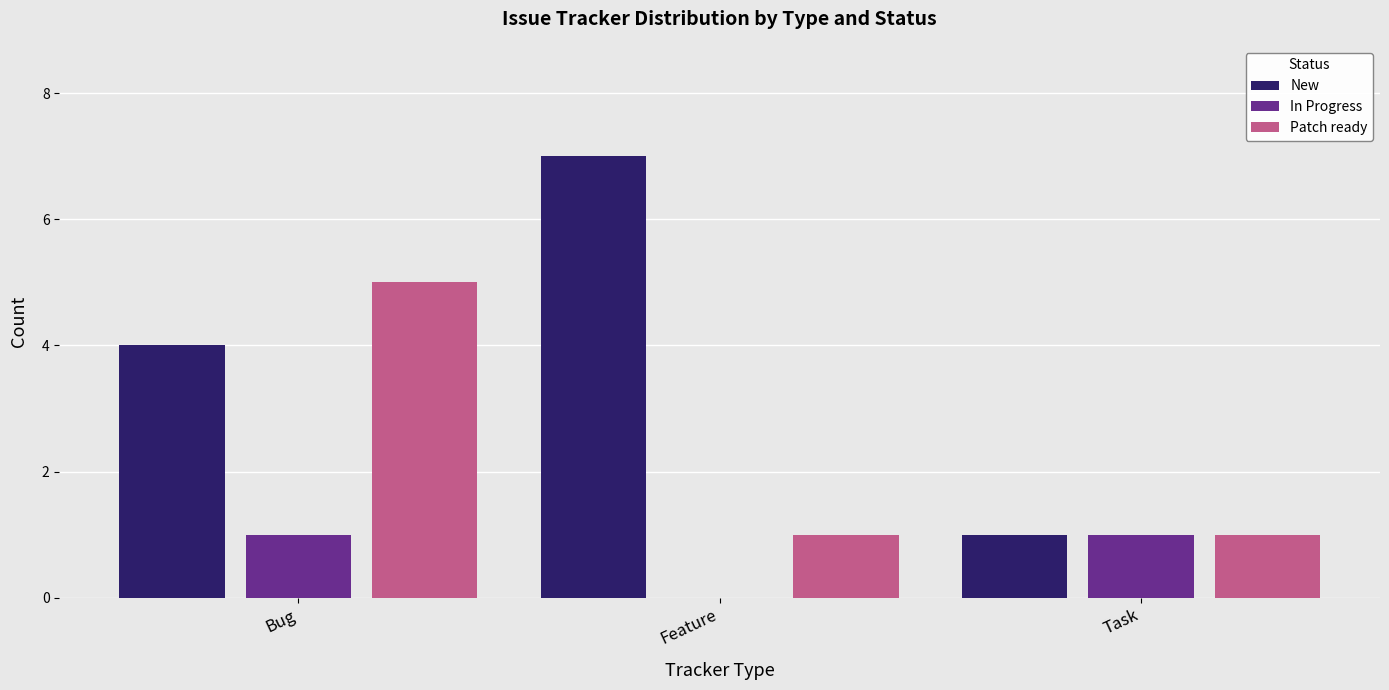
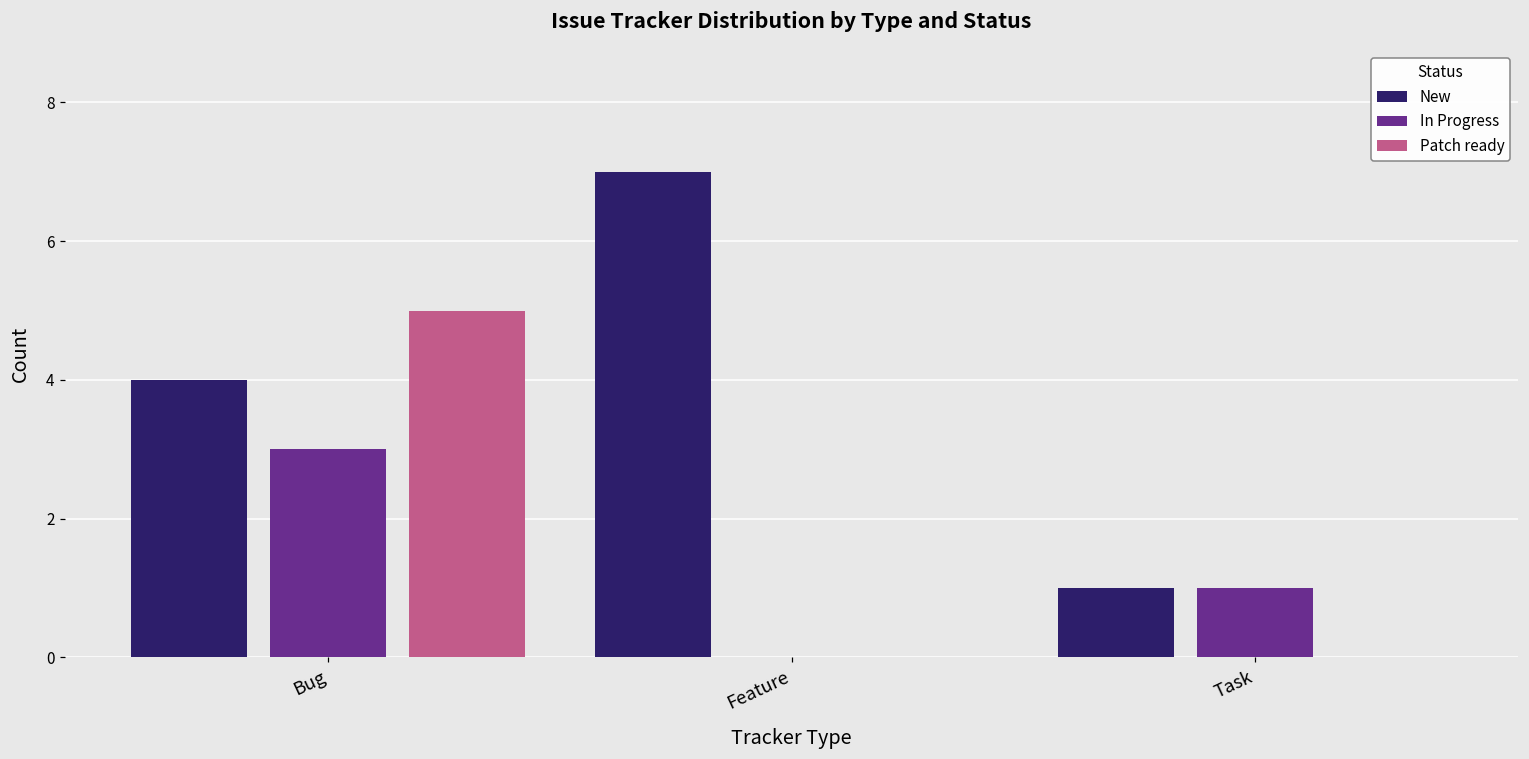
  {
    "New": {
      "Bug": 4,
      "Feature": 7,
      "Task": 1
    },
    "In Progress": {
-     "Bug": 1,
+     "Bug": 3,
      "Feature": 0,
      "Task": 1
    },
    "Patch ready": {
      "Bug": 5,
-     "Feature": 1,
-     "Task": 1
+     "Feature": 0,
+     "Task": 0
    }
  }
